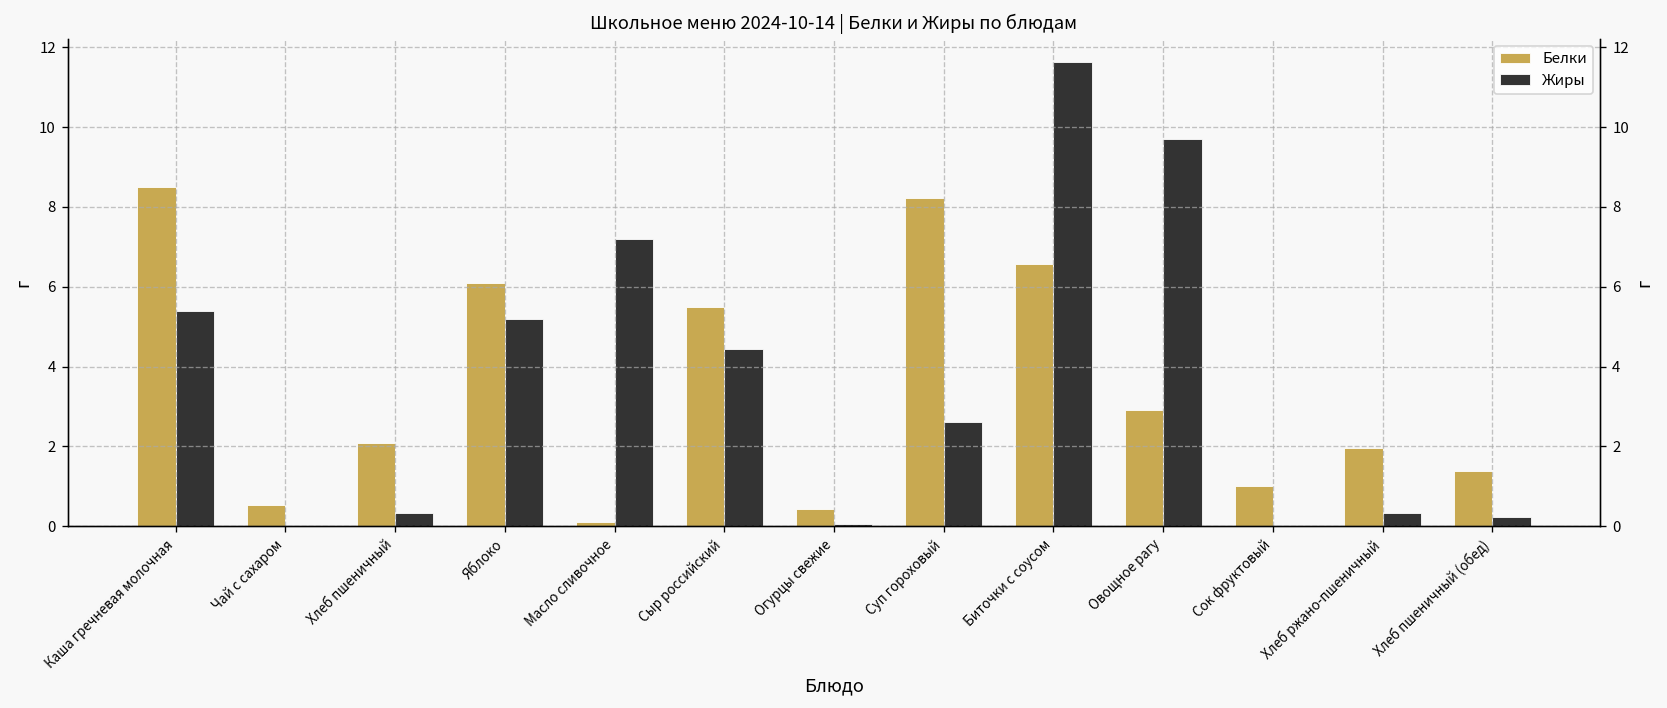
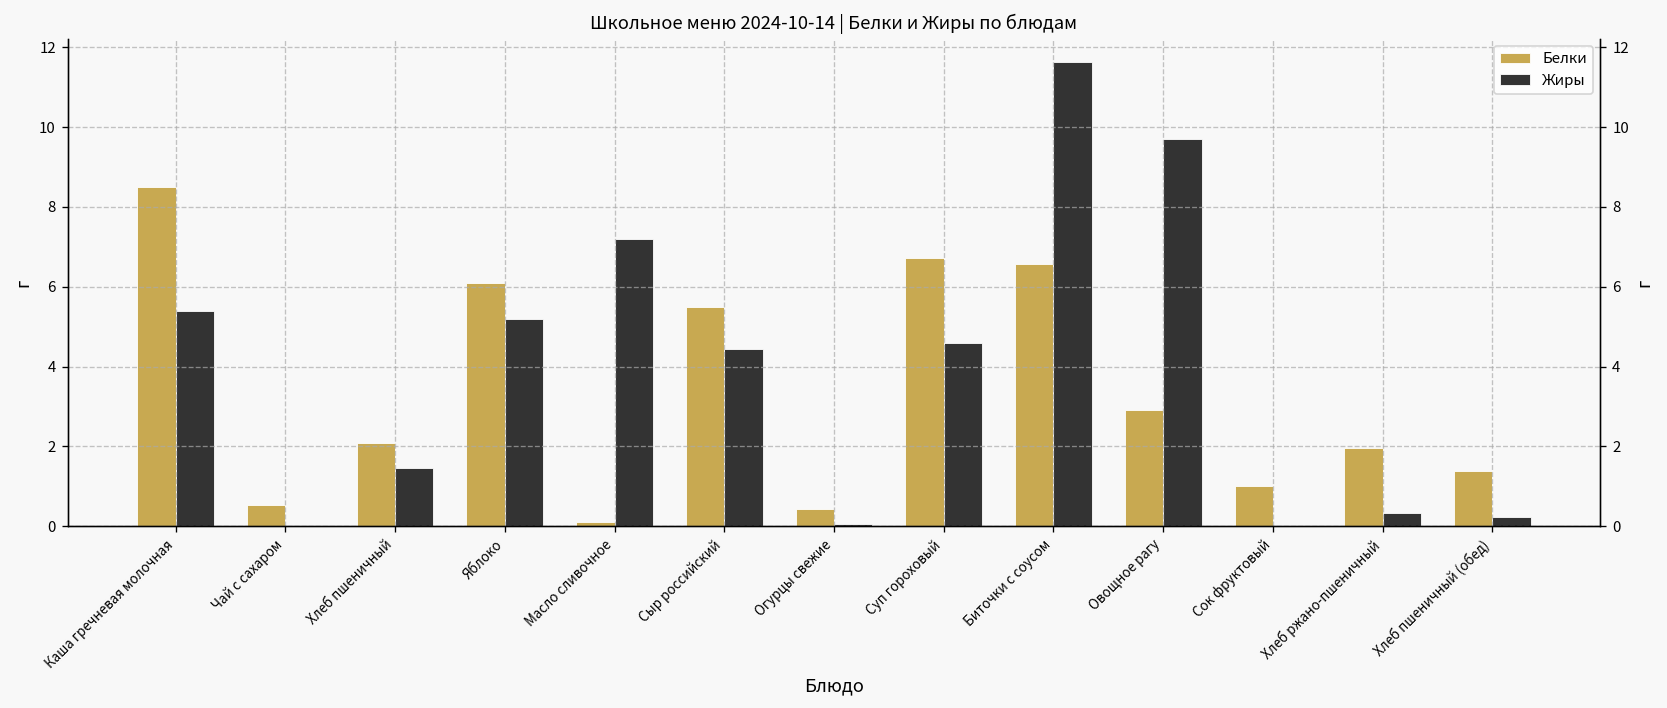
  {
    "Белки": {
      "Каша гречневая молочная": 8.5,
      "Чай с сахаром": 0.5,
      "Хлеб пшеничный": 2.1,
      "Яблоко": 6.1,
      "Масло сливочное": 0.1,
      "Сыр российский": 5.5,
      "Огурцы свежие": 0.4,
-     "Суп гороховый": 8.2,
+     "Суп гороховый": 6.7,
      "Биточки с соусом": 6.6,
      "Овощное рагу": 2.9,
      "Сок фруктовый": 1.0,
      "Хлеб ржано-пшеничный": 2.0,
      "Хлеб пшеничный (обед)": 1.4
    },
    "Жиры": {
      "Каша гречневая молочная": 5.4,
      "Чай с сахаром": 0.0,
-     "Хлеб пшеничный": 0.3,
+     "Хлеб пшеничный": 1.5,
      "Яблоко": 5.2,
      "Масло сливочное": 7.2,
      "Сыр российский": 4.4,
-     "Суп гороховый": 2.6,
+     "Суп гороховый": 4.6,
      "Биточки с соусом": 11.6,
      "Овощное рагу": 9.7,
      "Сок фруктовый": 0.0,
      "Хлеб ржано-пшеничный": 0.3,
      "Хлеб пшеничный (обед)": 0.2
    }
  }
